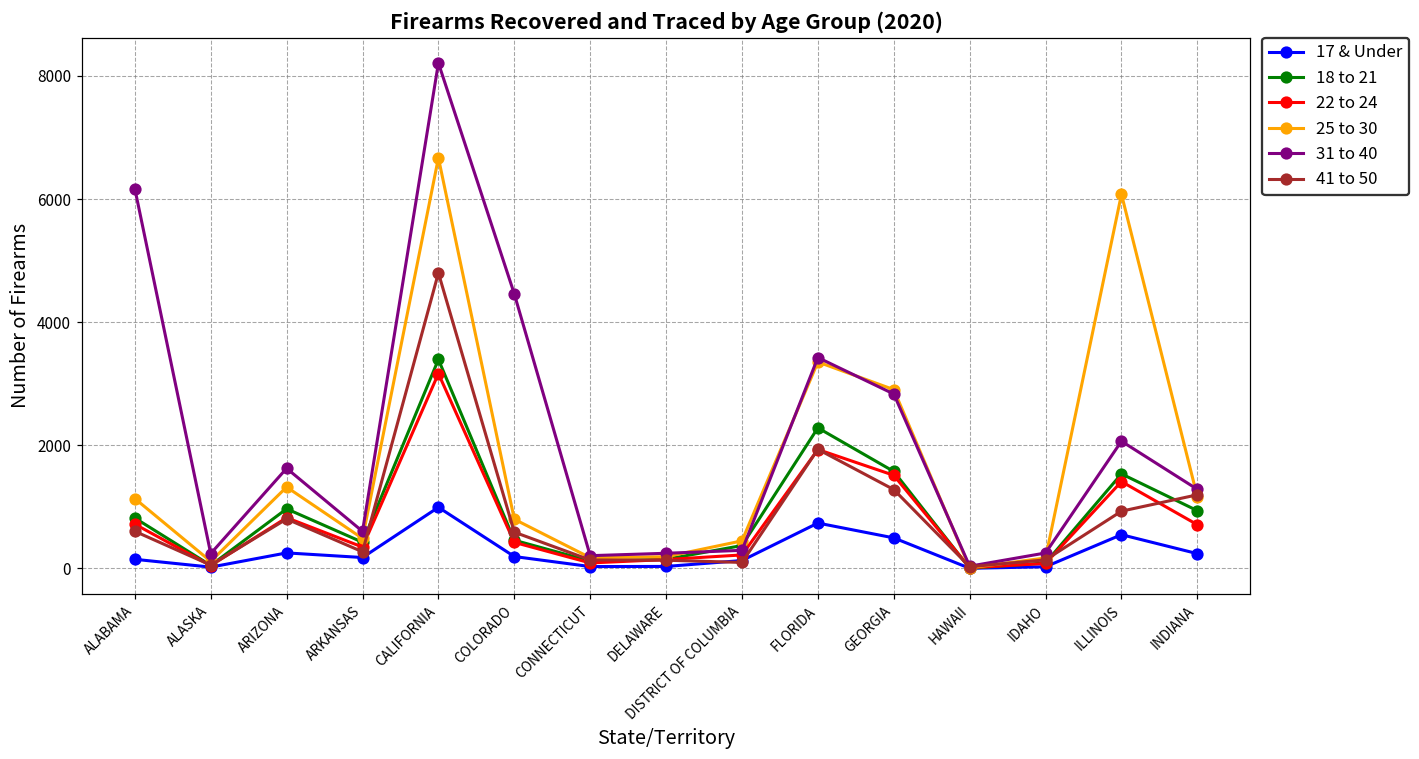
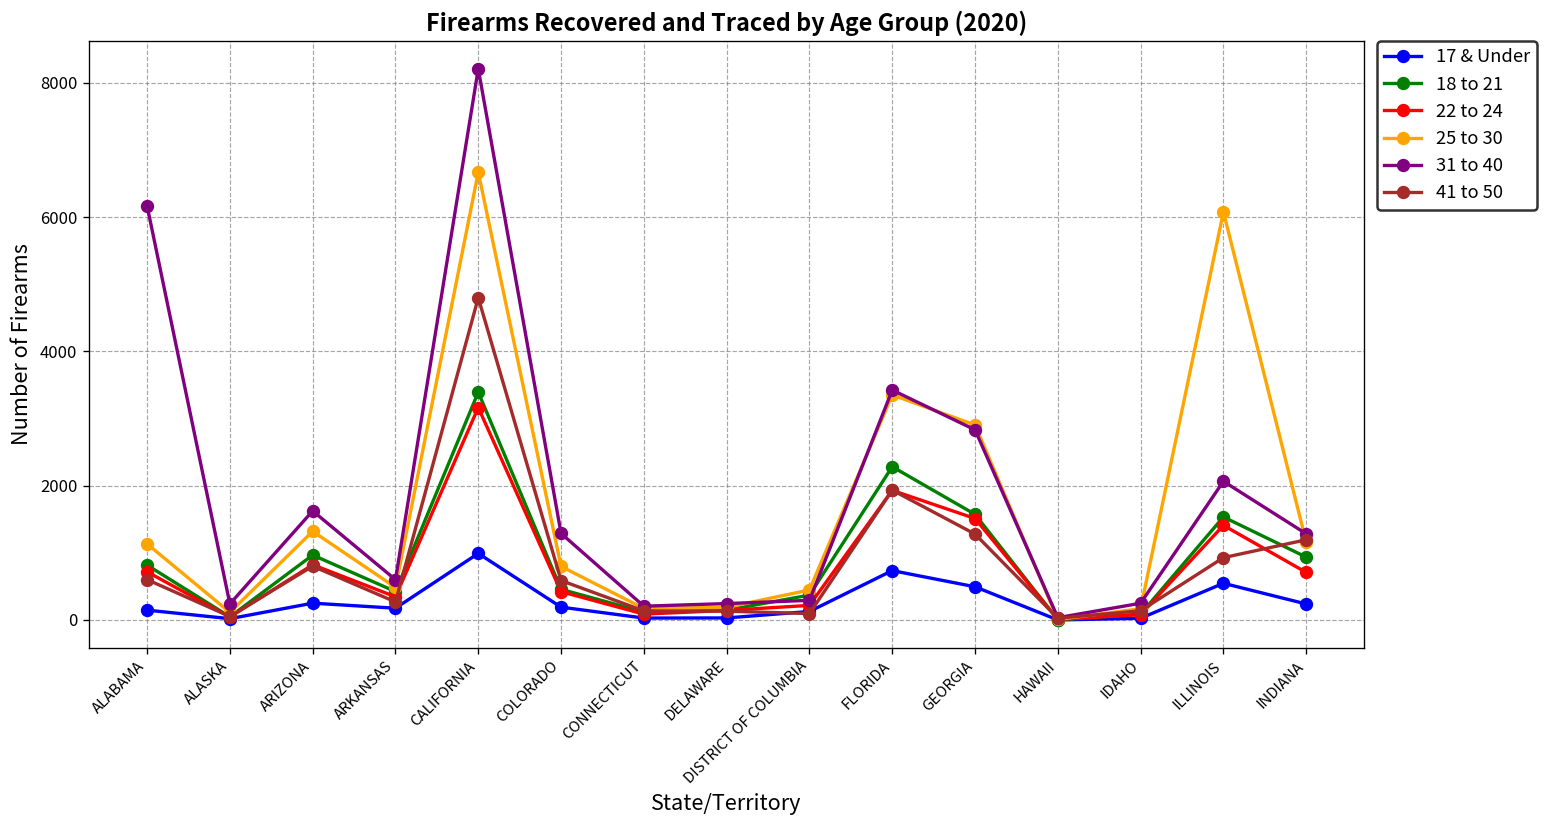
  {
    "17 & Under": {
      "ALABAMA": 100,
      "ARIZONA": 300,
      "ARKANSAS": 200,
      "CALIFORNIA": 1000,
      "COLORADO": 200,
      "CONNECTICUT": 0,
      "DELAWARE": 0,
      "FLORIDA": 700,
      "GEORGIA": 500,
      "IDAHO": 0,
      "ILLINOIS": 500,
      "INDIANA": 200
    },
    "18 to 21": {
      "ALABAMA": 800,
      "ARIZONA": 1000,
      "ARKANSAS": 400,
      "CALIFORNIA": 3400,
      "DISTRICT OF COLUMBIA": 400,
      "FLORIDA": 2300,
      "GEORGIA": 1600,
      "ILLINOIS": 1500,
      "INDIANA": 900
    },
    "22 to 24": {
      "ALABAMA": 700,
      "ARKANSAS": 300,
      "CALIFORNIA": 3200,
      "DISTRICT OF COLUMBIA": 200,
      "GEORGIA": 1500,
      "ILLINOIS": 1400,
      "INDIANA": 700
    },
    "25 to 30": {
      "ALABAMA": 1100,
      "ALASKA": 100,
      "ARIZONA": 1300,
      "ARKANSAS": 500,
      "CALIFORNIA": 6700,
      "COLORADO": 800,
      "DISTRICT OF COLUMBIA": 400,
      "FLORIDA": 3400,
      "GEORGIA": 2900,
      "ILLINOIS": 6100
    },
    "31 to 40": {
      "ALABAMA": 6200,
      "ALASKA": 200,
      "ARIZONA": 1600,
      "ARKANSAS": 600,
      "CALIFORNIA": 8200,
-     "COLORADO": 4500,
+     "COLORADO": 1300,
      "DELAWARE": 200,
      "DISTRICT OF COLUMBIA": 300,
      "FLORIDA": 3400,
      "GEORGIA": 2800,
      "IDAHO": 200,
      "ILLINOIS": 2100,
      "INDIANA": 1300
    },
    "41 to 50": {
      "ALABAMA": 600,
      "ARKANSAS": 300,
      "CALIFORNIA": 4800,
      "COLORADO": 600,
      "GEORGIA": 1300,
      "ILLINOIS": 900
    }
  }
